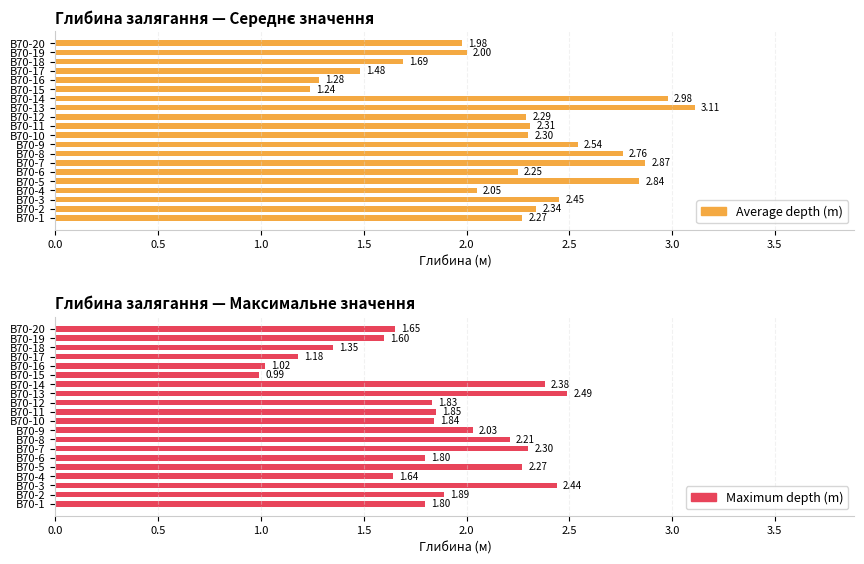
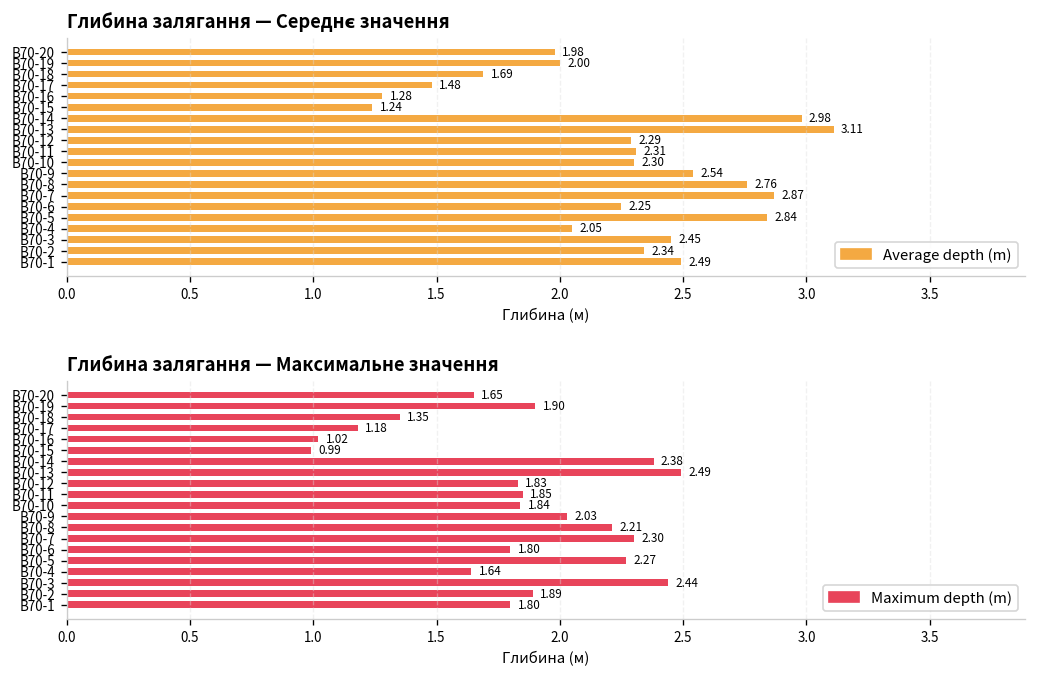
  {
    "Глибина залягання — Середнє значення": {
      "В70-20": 1.98,
      "В70-19": 2.00,
      "В70-18": 1.69,
      "В70-17": 1.48,
      "В70-16": 1.28,
      "В70-15": 1.24,
      "В70-14": 2.98,
      "В70-13": 3.11,
      "В70-12": 2.29,
      "В70-11": 2.31,
      "В70-10": 2.30,
      "В70-9": 2.54,
      "В70-8": 2.76,
      "В70-7": 2.87,
      "В70-6": 2.25,
      "В70-5": 2.84,
      "В70-4": 2.05,
      "В70-3": 2.45,
      "В70-2": 2.34,
-     "В70-1": 2.27
+     "В70-1": 2.49
    },
    "Глибина залягання — Максимальне значення": {
      "В70-20": 1.65,
-     "В70-19": 1.60,
+     "В70-19": 1.90,
      "В70-18": 1.35,
      "В70-17": 1.18,
      "В70-16": 1.02,
      "В70-15": 0.99,
      "В70-14": 2.38,
      "В70-13": 2.49,
      "В70-12": 1.83,
      "В70-11": 1.85,
      "В70-10": 1.84,
      "В70-9": 2.03,
      "В70-8": 2.21,
      "В70-7": 2.30,
      "В70-6": 1.80,
      "В70-5": 2.27,
      "В70-4": 1.64,
      "В70-3": 2.44,
      "В70-2": 1.89,
      "В70-1": 1.80
    }
  }
